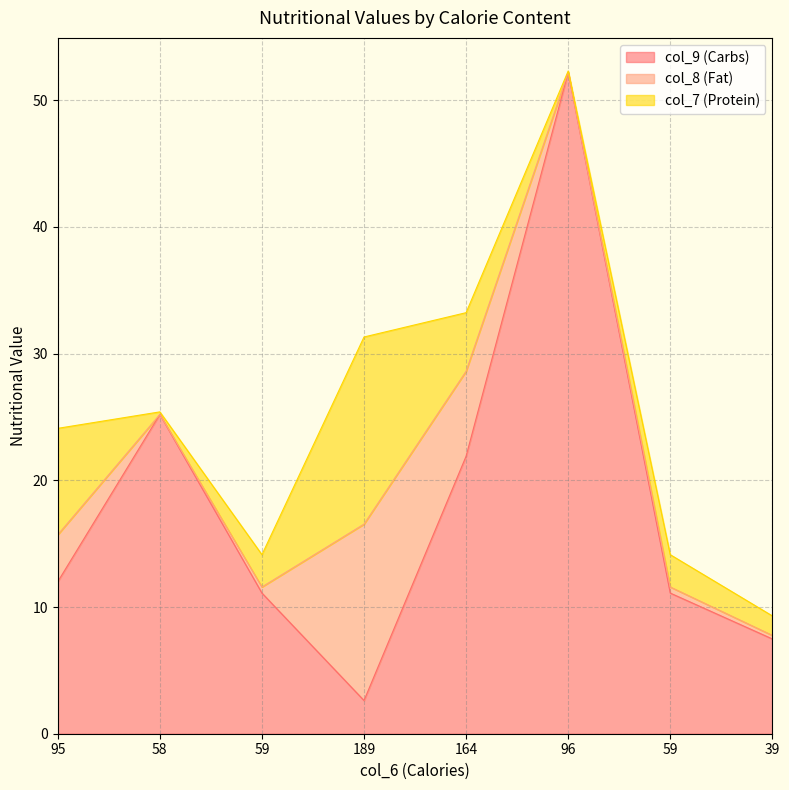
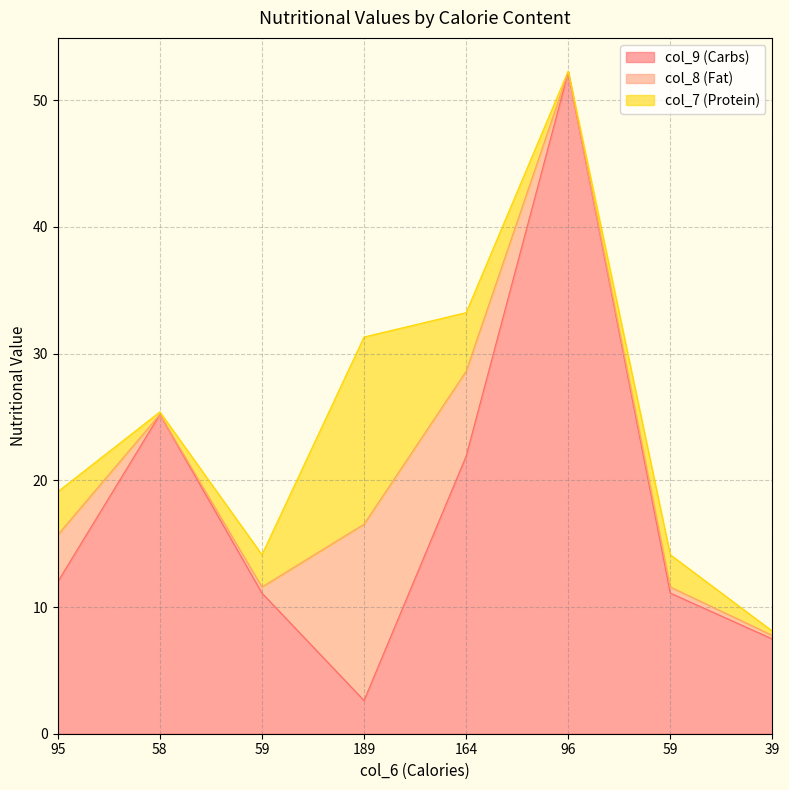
  {
    "col_7 (Protein)": {
-     "95": 8.4,
+     "95": 3.4,
      "189": 14.8,
      "164": 4.6,
-     "39": 1.5
+     "39": 0.3
    }
  }
